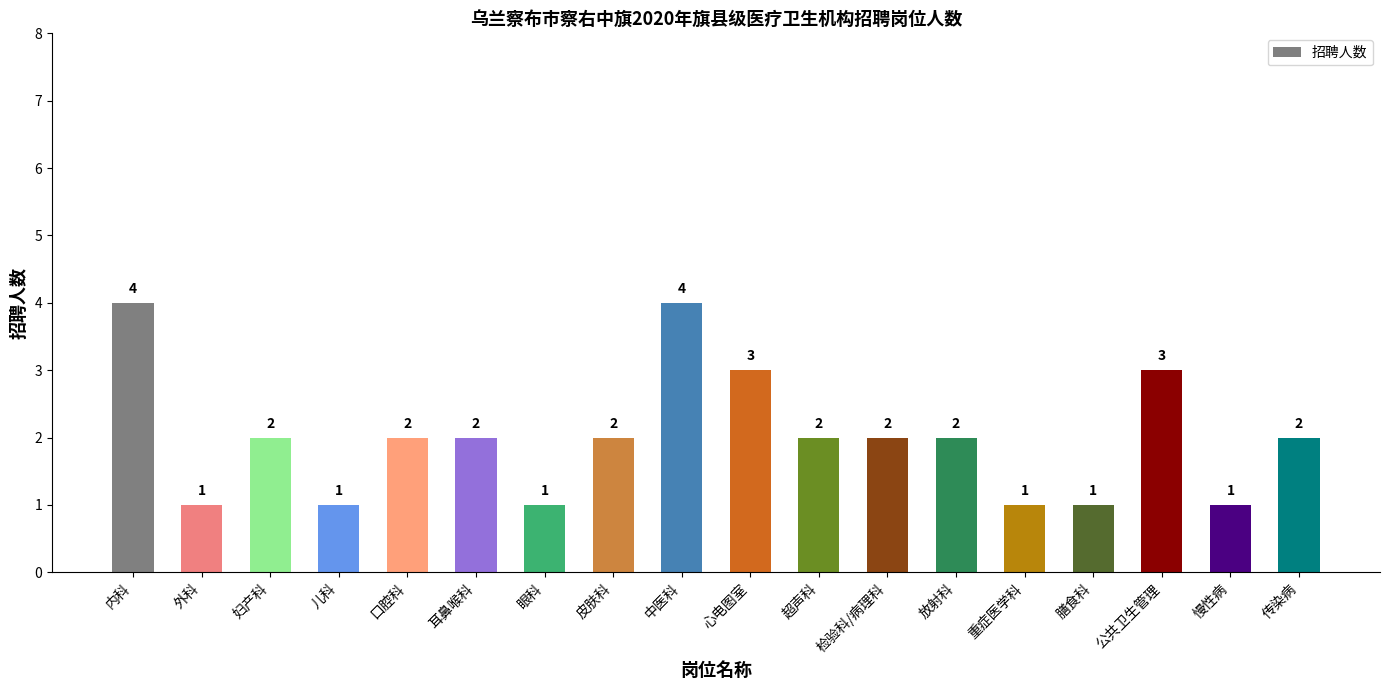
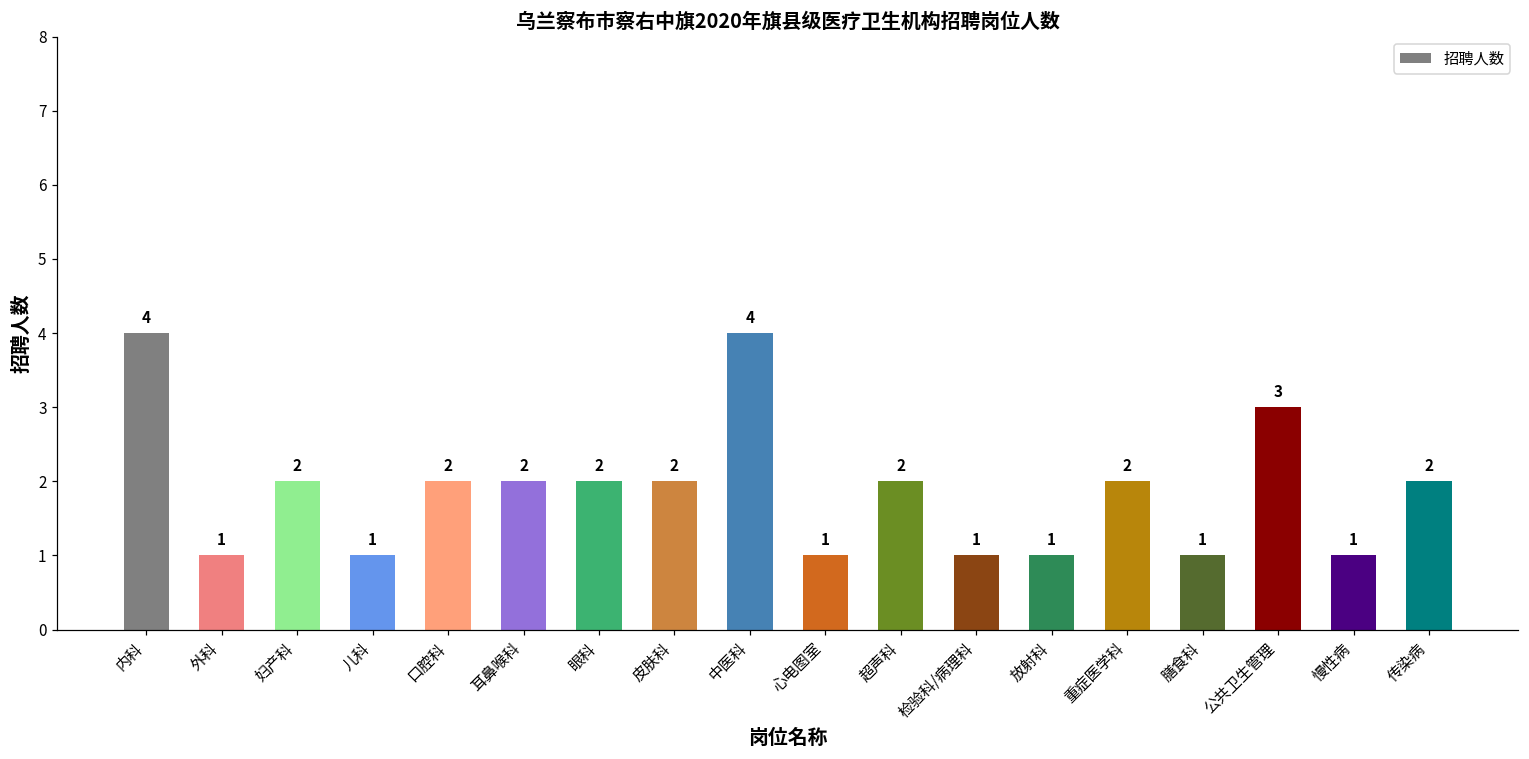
  {
    "内科": 4,
    "外科": 1,
    "妇产科": 2,
    "儿科": 1,
    "口腔科": 2,
    "耳鼻喉科": 2,
-   "眼科": 1,
+   "眼科": 2,
    "皮肤科": 2,
    "中医科": 4,
-   "心电图室": 3,
+   "心电图室": 1,
    "超声科": 2,
-   "检验科/病理科": 2,
-   "放射科": 2,
-   "重症医学科": 1,
+   "检验科/病理科": 1,
+   "放射科": 1,
+   "重症医学科": 2,
    "膳食科": 1,
    "公共卫生管理": 3,
    "慢性病": 1,
    "传染病": 2
  }
